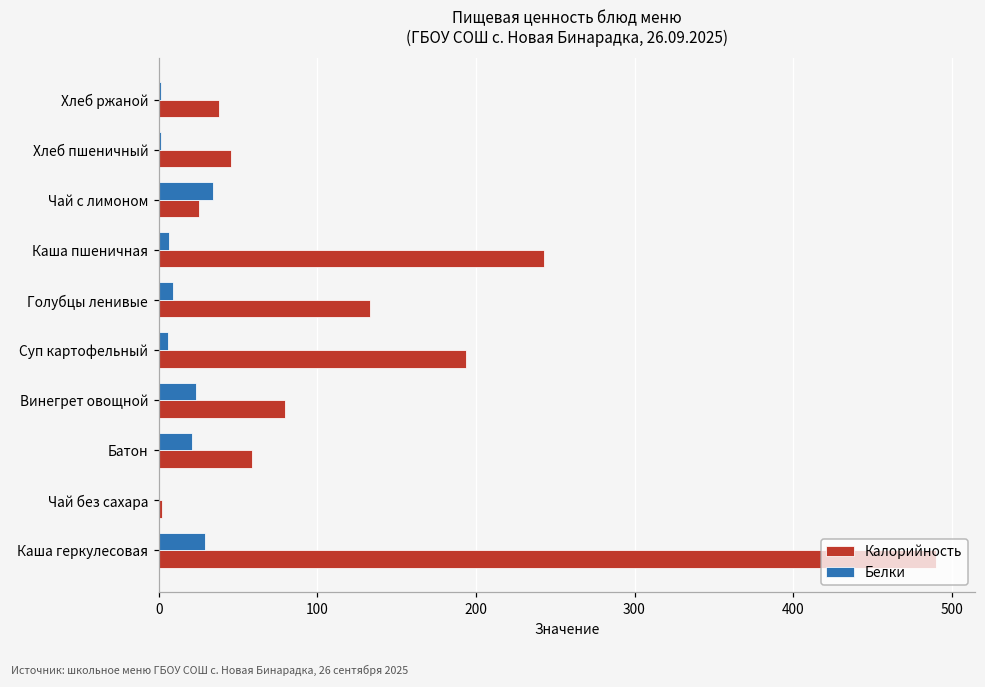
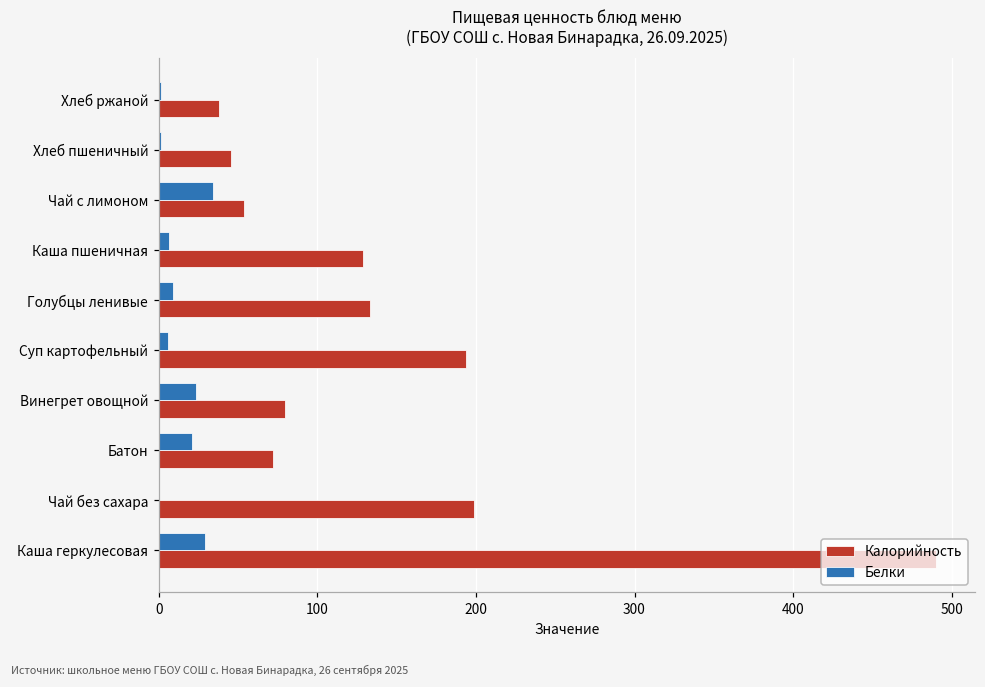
  {
    "Калорийность": {
      "Хлеб ржаной": 38,
      "Хлеб пшеничный": 45,
-     "Чай с лимоном": 25,
-     "Каша пшеничная": 243,
+     "Чай с лимоном": 54,
+     "Каша пшеничная": 129,
      "Голубцы ленивые": 133,
      "Суп картофельный": 194,
      "Винегрет овощной": 80,
-     "Батон": 59,
-     "Чай без сахара": 2
+     "Батон": 72,
+     "Чай без сахара": 199
    },
    "Белки": {
      "Чай с лимоном": 34,
      "Каша пшеничная": 6,
      "Голубцы ленивые": 9,
      "Суп картофельный": 6,
      "Винегрет овощной": 23,
      "Батон": 21,
      "Каша геркулесовая": 29
    }
  }
